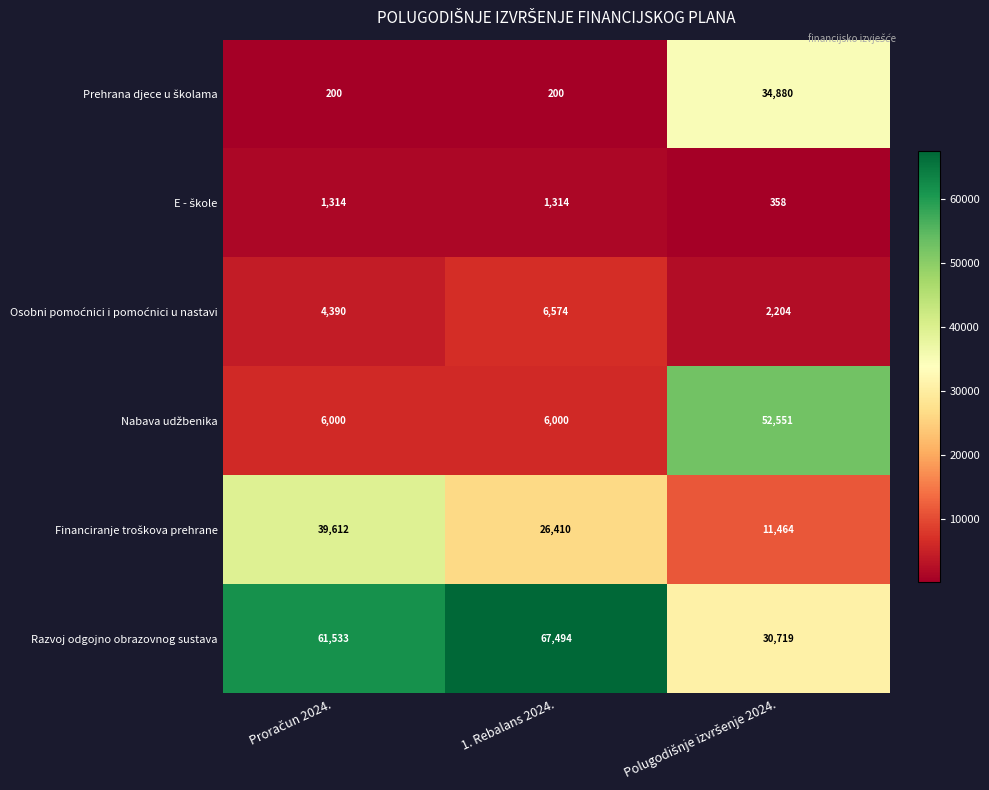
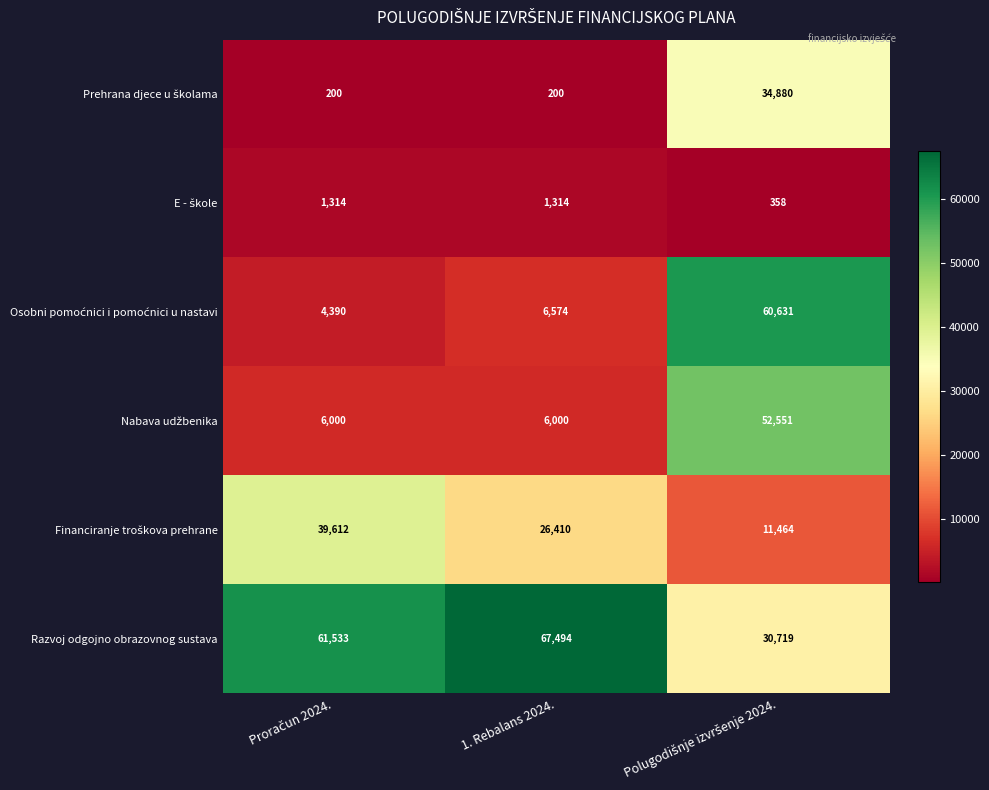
  {
    "Prehrana djece u školama": {
      "Proračun 2024.": "200",
      "1. Rebalans 2024.": "200",
      "Polugodišnje izvršenje 2024.": "34,880"
    },
    "E - škole": {
      "Proračun 2024.": "1,314",
      "1. Rebalans 2024.": "1,314",
      "Polugodišnje izvršenje 2024.": "358"
    },
    "Osobni pomoćnici i pomoćnici u nastavi": {
      "Proračun 2024.": "4,390",
      "1. Rebalans 2024.": "6,574",
-     "Polugodišnje izvršenje 2024.": "2,204"
+     "Polugodišnje izvršenje 2024.": "60,631"
    },
    "Nabava udžbenika": {
      "Proračun 2024.": "6,000",
      "1. Rebalans 2024.": "6,000",
      "Polugodišnje izvršenje 2024.": "52,551"
    },
    "Financiranje troškova prehrane": {
      "Proračun 2024.": "39,612",
      "1. Rebalans 2024.": "26,410",
      "Polugodišnje izvršenje 2024.": "11,464"
    },
    "Razvoj odgojno obrazovnog sustava": {
      "Proračun 2024.": "61,533",
      "1. Rebalans 2024.": "67,494",
      "Polugodišnje izvršenje 2024.": "30,719"
    }
  }
